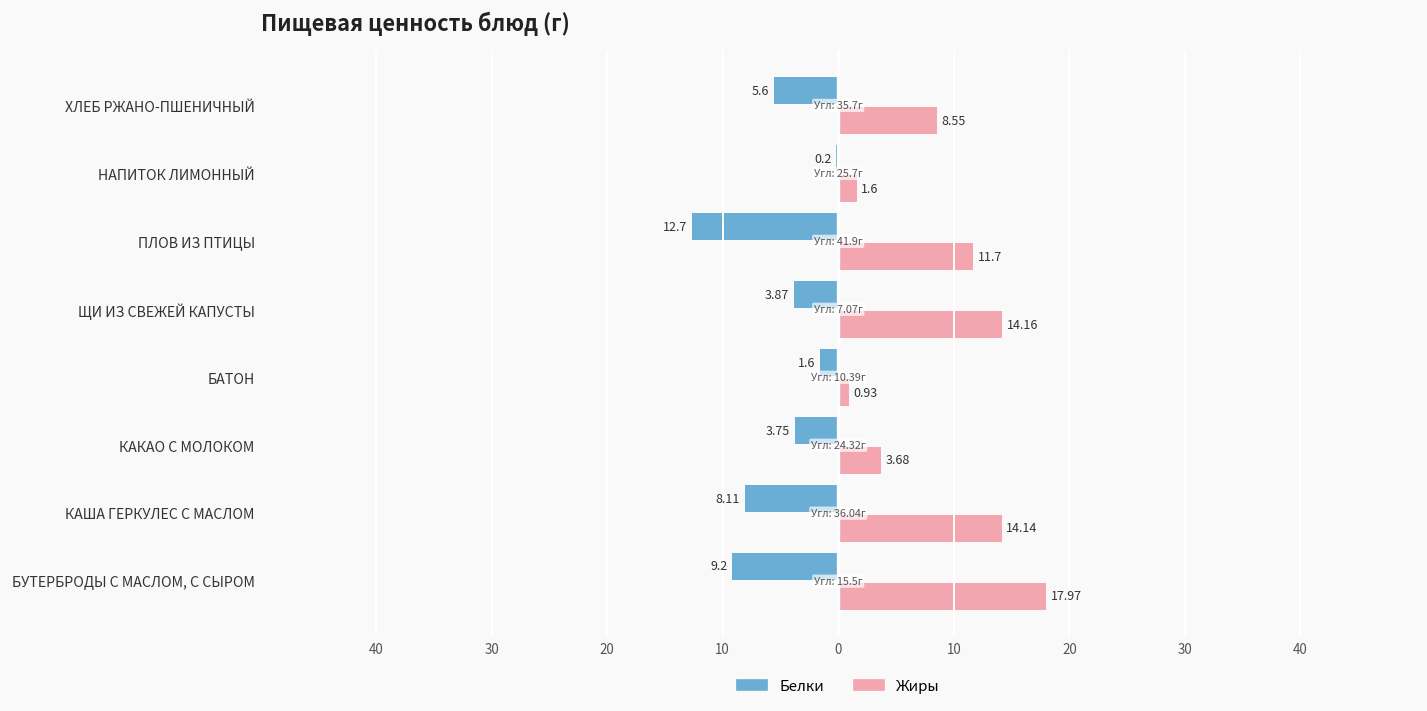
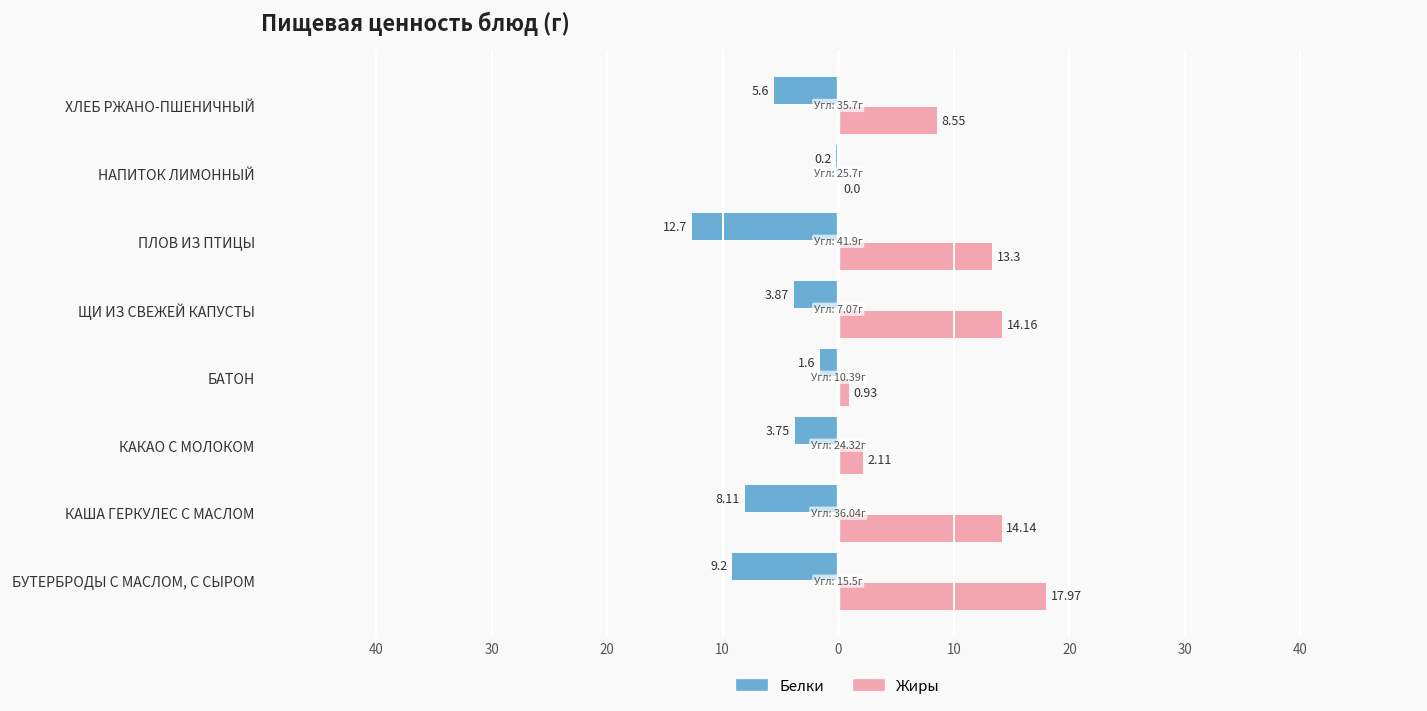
  {
    "Жиры": {
      "ХЛЕБ РЖАНО-ПШЕНИЧНЫЙ": 8.55,
-     "НАПИТОК ЛИМОННЫЙ": 1.6,
-     "ПЛОВ ИЗ ПТИЦЫ": 11.7,
+     "НАПИТОК ЛИМОННЫЙ": 0.0,
+     "ПЛОВ ИЗ ПТИЦЫ": 13.3,
      "ЩИ ИЗ СВЕЖЕЙ КАПУСТЫ": 14.16,
      "БАТОН": 0.93,
-     "КАКАО С МОЛОКОМ": 3.68,
+     "КАКАО С МОЛОКОМ": 2.11,
      "КАША ГЕРКУЛЕС С МАСЛОМ": 14.14,
      "БУТЕРБРОДЫ С МАСЛОМ, С СЫРОМ": 17.97
    }
  }
